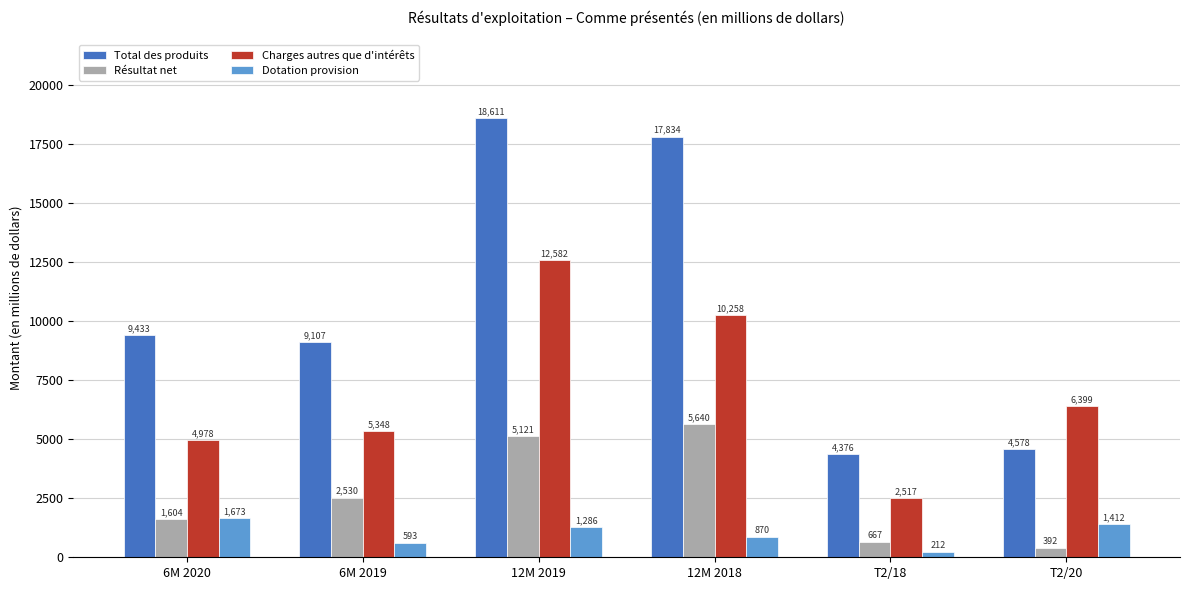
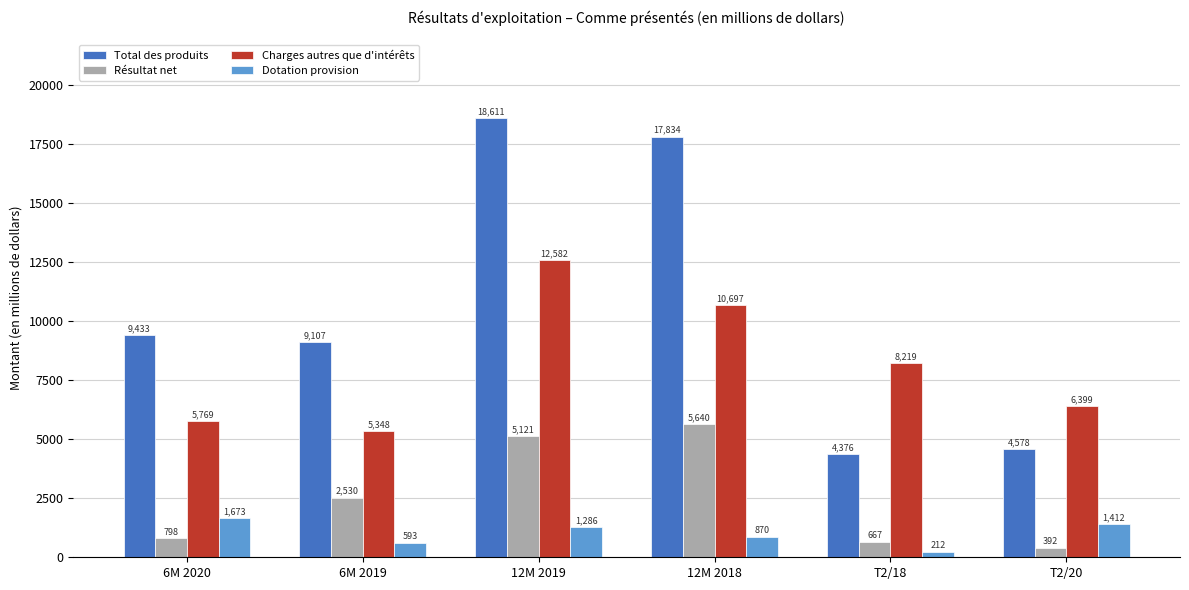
  {
    "Résultat net": {
-     "6M 2020": "1,604",
+     "6M 2020": "798",
      "6M 2019": "2,530",
      "12M 2019": "5,121",
      "12M 2018": "5,640",
      "T2/18": "667",
      "T2/20": "392"
    },
    "Charges autres que d'intérêts": {
-     "6M 2020": "4,978",
+     "6M 2020": "5,769",
      "6M 2019": "5,348",
      "12M 2019": "12,582",
-     "12M 2018": "10,258",
-     "T2/18": "2,517",
+     "12M 2018": "10,697",
+     "T2/18": "8,219",
      "T2/20": "6,399"
    }
  }
